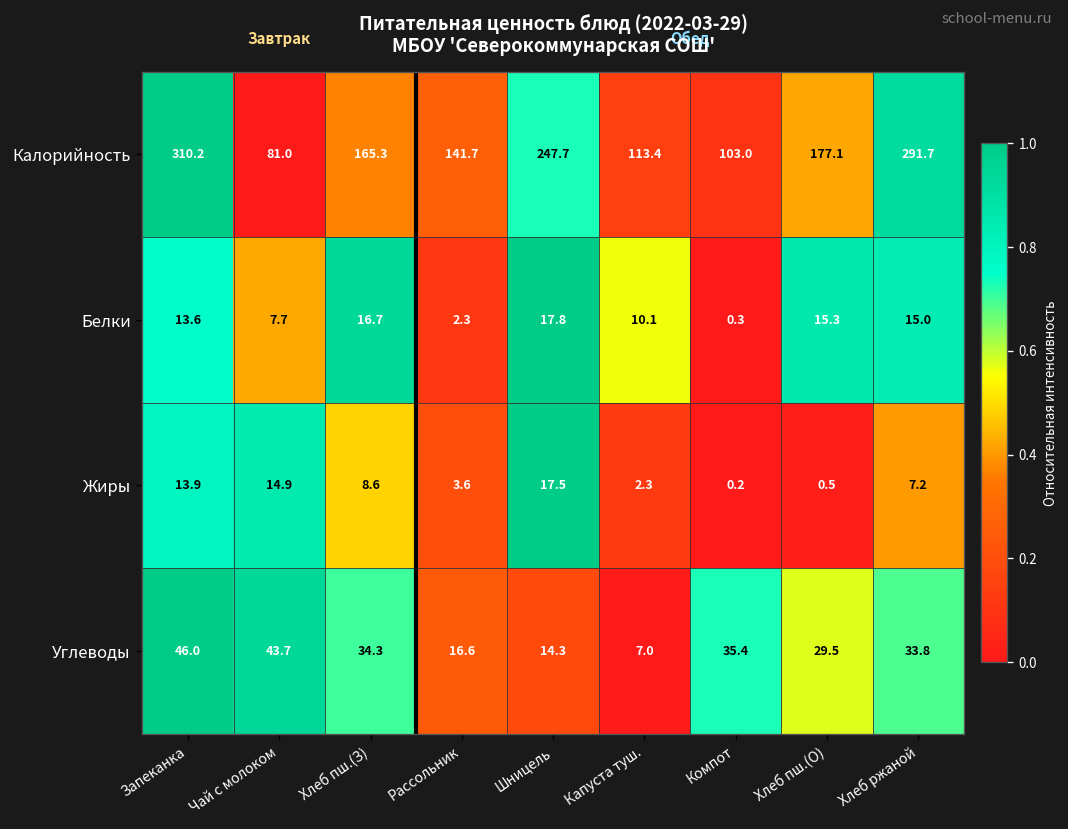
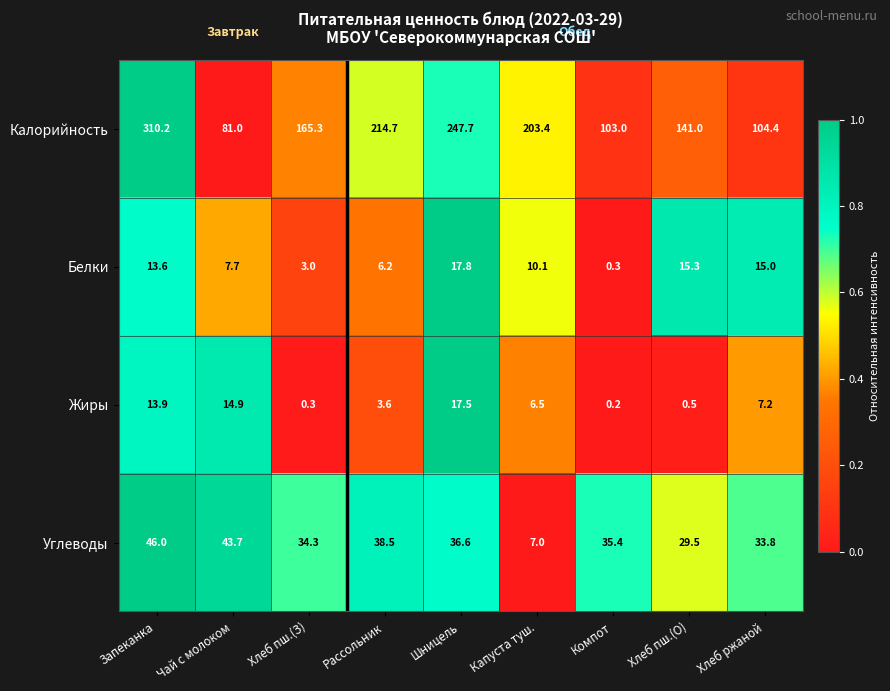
  {
    "Калорийность": {
      "Запеканка": 310.2,
      "Чай с молоком": 81.0,
      "Хлеб пш.(З)": 165.3,
-     "Рассольник": 141.7,
+     "Рассольник": 214.7,
      "Шницель": 247.7,
-     "Капуста туш.": 113.4,
+     "Капуста туш.": 203.4,
      "Компот": 103.0,
-     "Хлеб пш.(О)": 177.1,
-     "Хлеб ржаной": 291.7
+     "Хлеб пш.(О)": 141.0,
+     "Хлеб ржаной": 104.4
    },
    "Белки": {
      "Запеканка": 13.6,
      "Чай с молоком": 7.7,
-     "Хлеб пш.(З)": 16.7,
-     "Рассольник": 2.3,
+     "Хлеб пш.(З)": 3.0,
+     "Рассольник": 6.2,
      "Шницель": 17.8,
      "Капуста туш.": 10.1,
      "Компот": 0.3,
      "Хлеб пш.(О)": 15.3,
      "Хлеб ржаной": 15.0
    },
    "Жиры": {
      "Запеканка": 13.9,
      "Чай с молоком": 14.9,
-     "Хлеб пш.(З)": 8.6,
+     "Хлеб пш.(З)": 0.3,
      "Рассольник": 3.6,
      "Шницель": 17.5,
-     "Капуста туш.": 2.3,
+     "Капуста туш.": 6.5,
      "Компот": 0.2,
      "Хлеб пш.(О)": 0.5,
      "Хлеб ржаной": 7.2
    },
    "Углеводы": {
      "Запеканка": 46.0,
      "Чай с молоком": 43.7,
      "Хлеб пш.(З)": 34.3,
-     "Рассольник": 16.6,
-     "Шницель": 14.3,
+     "Рассольник": 38.5,
+     "Шницель": 36.6,
      "Капуста туш.": 7.0,
      "Компот": 35.4,
      "Хлеб пш.(О)": 29.5,
      "Хлеб ржаной": 33.8
    }
  }
